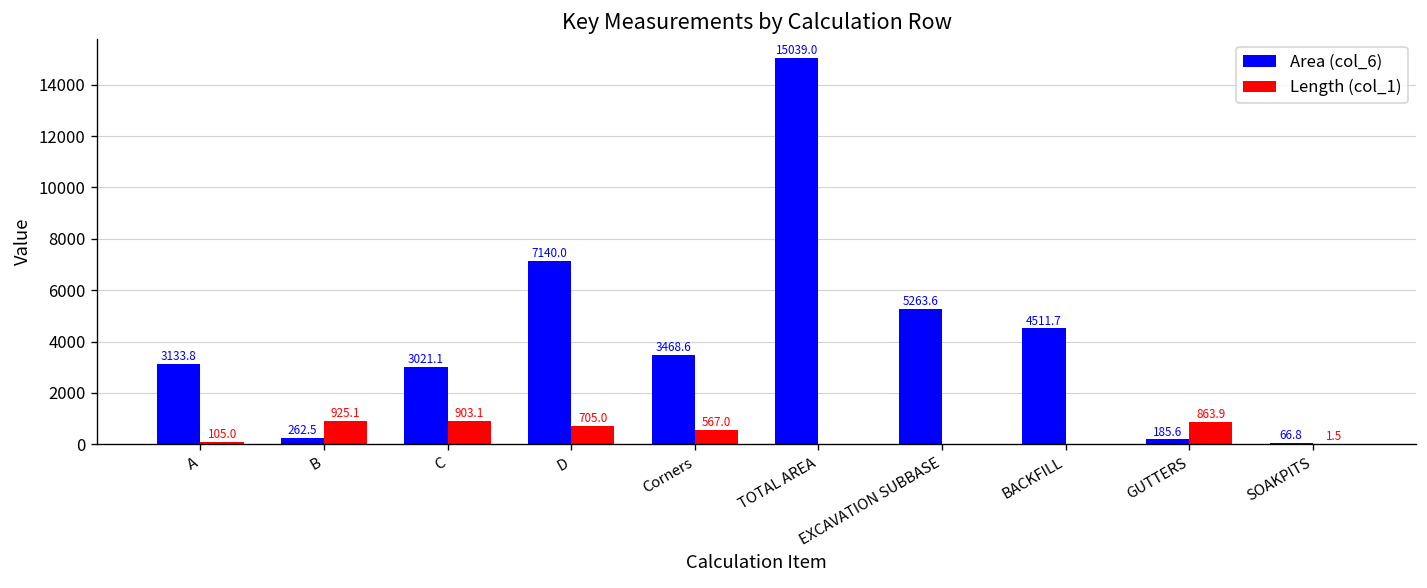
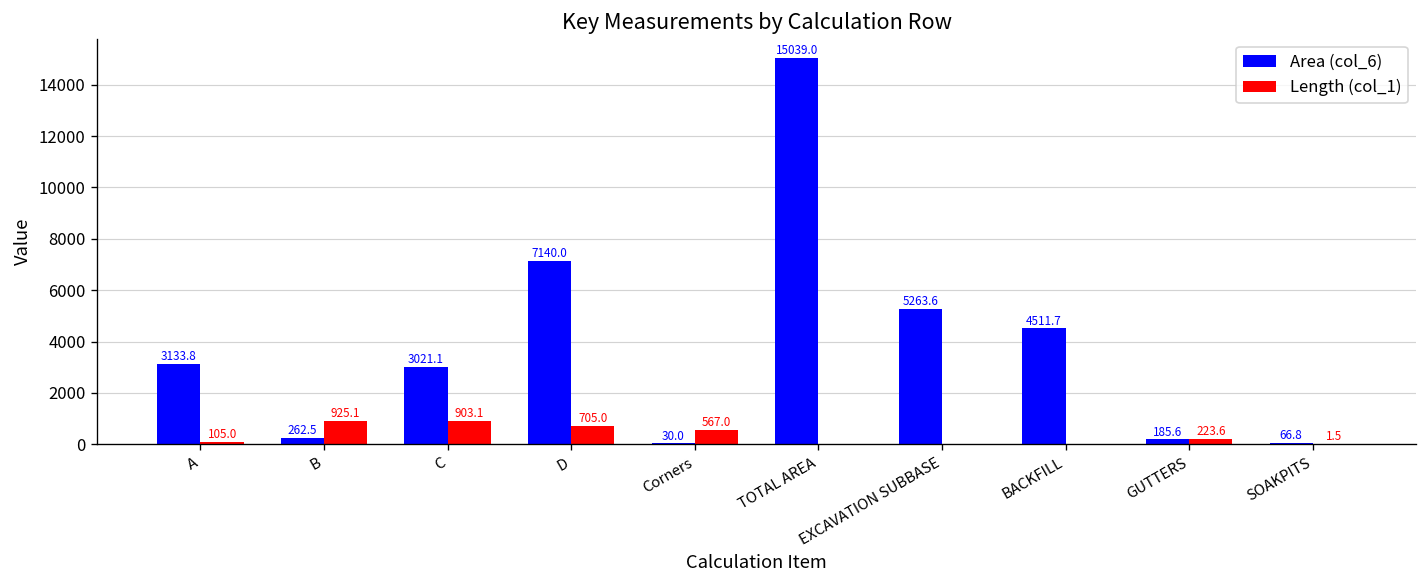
  {
    "Area (col_6)": {
      "A": 3133.8,
      "B": 262.5,
      "C": 3021.1,
      "D": 7140.0,
-     "Corners": 3468.6,
+     "Corners": 30.0,
      "TOTAL AREA": 15039.0,
      "EXCAVATION SUBBASE": 5263.6,
      "BACKFILL": 4511.7,
      "GUTTERS": 185.6,
      "SOAKPITS": 66.8
    },
    "Length (col_1)": {
      "A": 105.0,
      "B": 925.1,
      "C": 903.1,
      "D": 705.0,
      "Corners": 567.0,
-     "GUTTERS": 863.9,
+     "GUTTERS": 223.6,
      "SOAKPITS": 1.5
    }
  }
